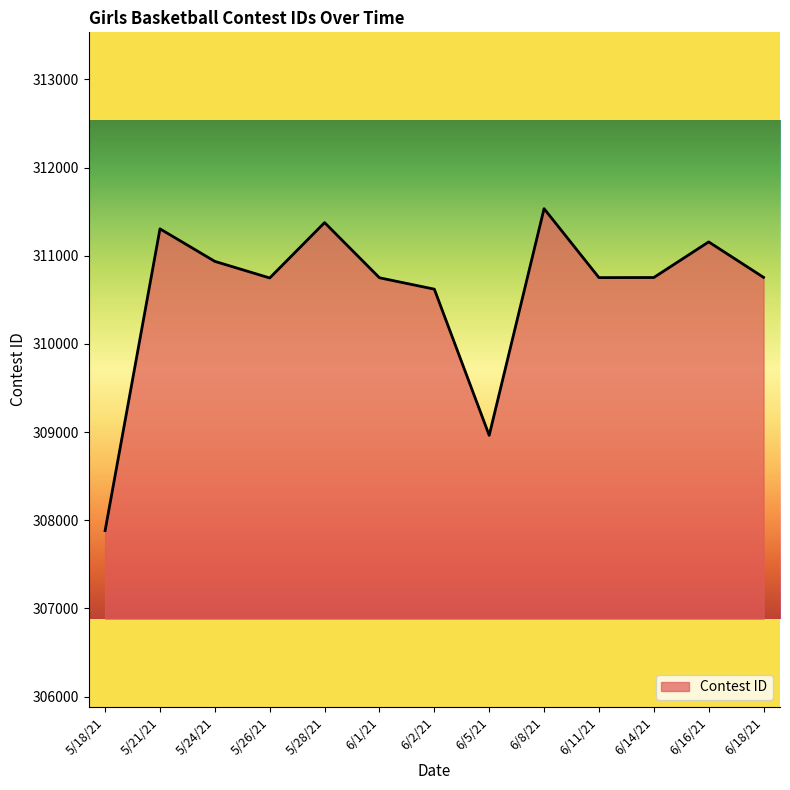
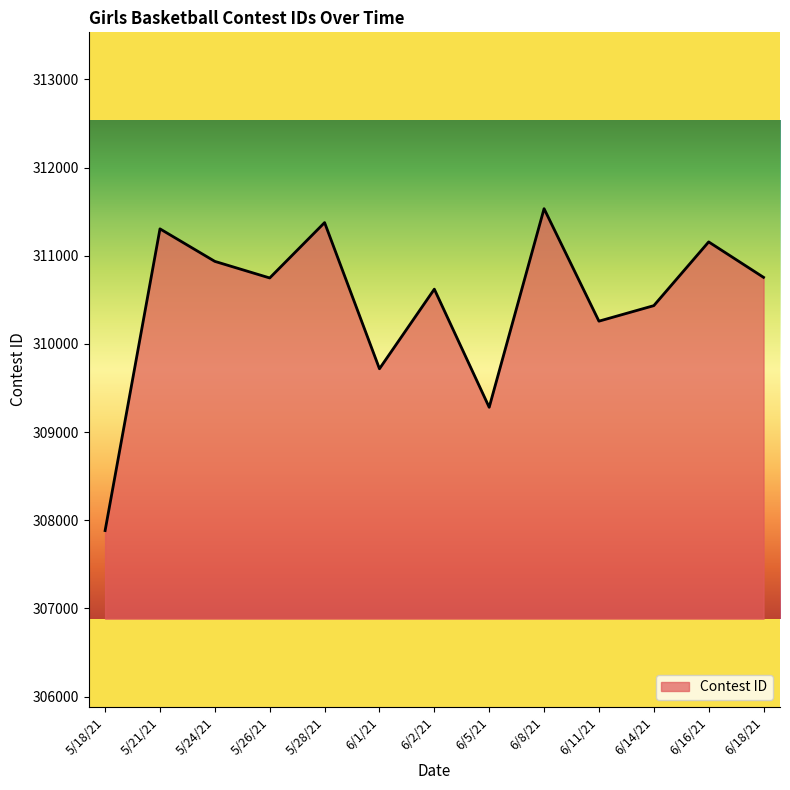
  {
    "5/18/21": 307900,
    "5/21/21": 311300,
    "5/24/21": 310900,
    "5/26/21": 310700,
    "5/28/21": 311400,
-   "6/1/21": 310800,
+   "6/1/21": 309700,
    "6/2/21": 310600,
-   "6/5/21": 309000,
+   "6/5/21": 309300,
    "6/8/21": 311500,
-   "6/11/21": 310800,
-   "6/14/21": 310800,
+   "6/11/21": 310300,
+   "6/14/21": 310400,
    "6/16/21": 311200,
    "6/18/21": 310800
  }
